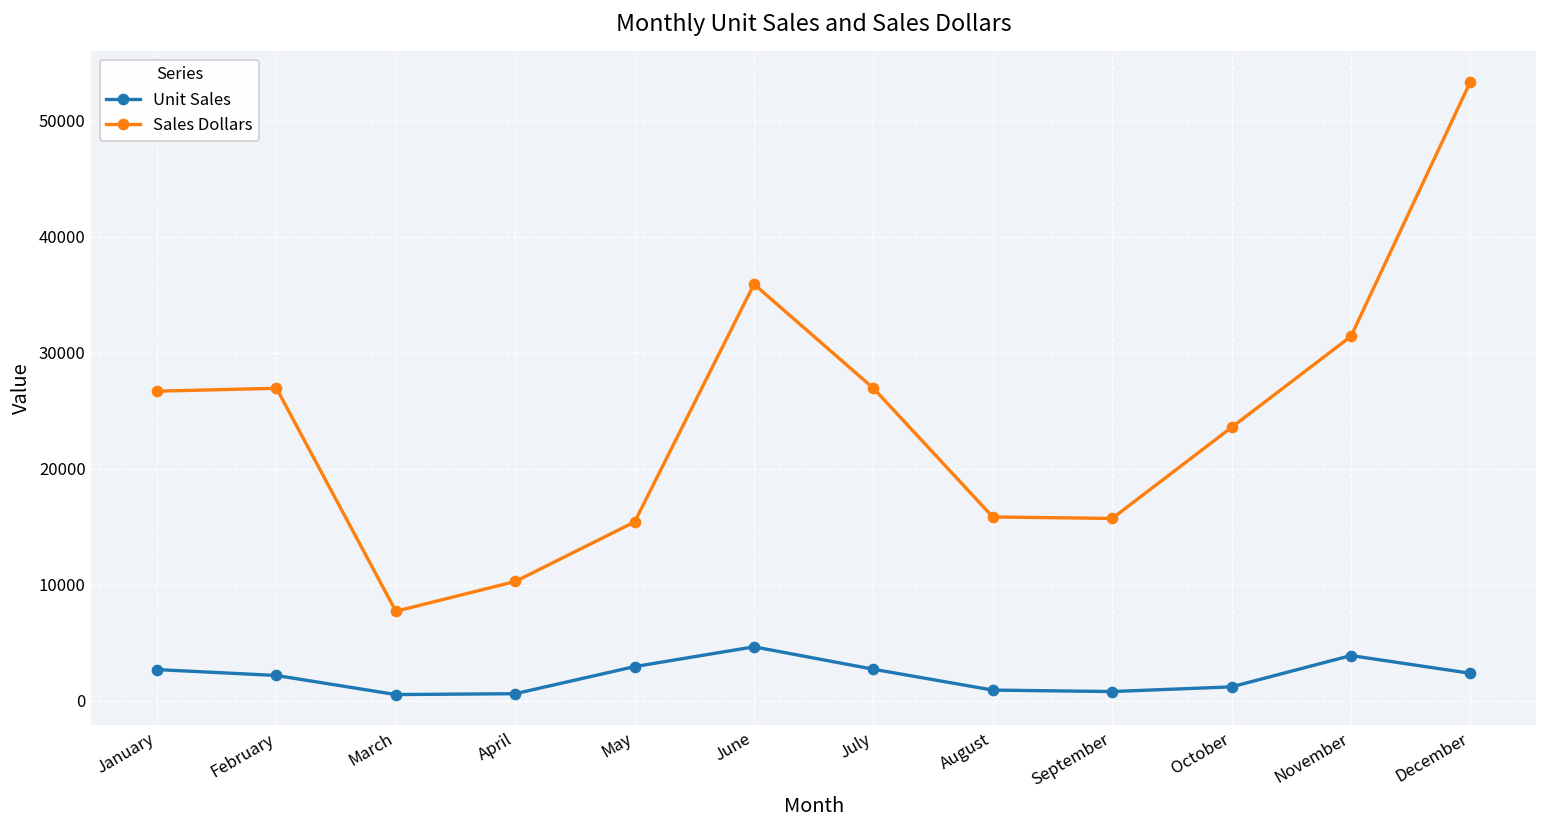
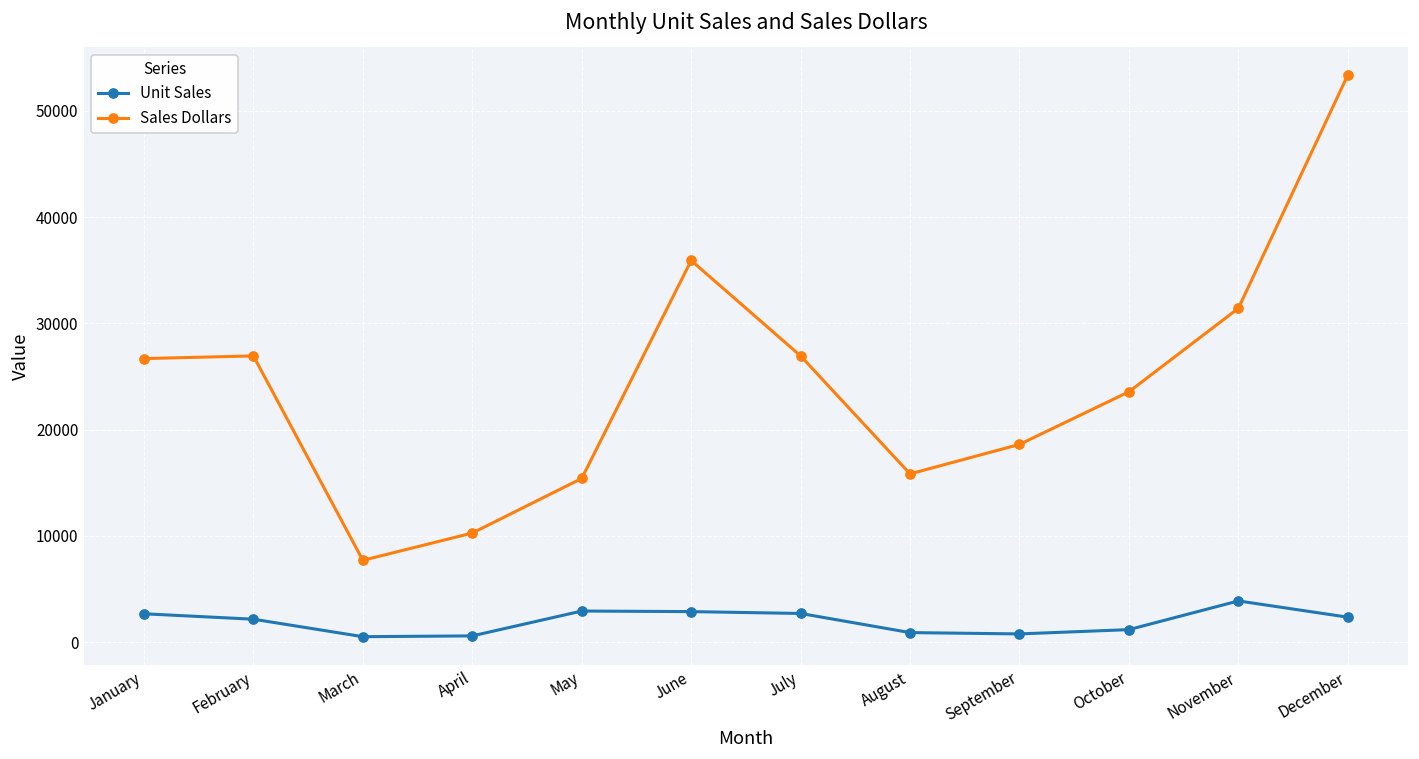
  {
    "Unit Sales": {
      "January": 3000,
      "February": 2000,
      "March": 1000,
      "April": 1000,
      "May": 3000,
-     "June": 5000,
+     "June": 3000,
      "July": 3000,
      "August": 1000,
      "September": 1000,
      "October": 1000,
      "November": 4000,
      "December": 2000
    },
    "Sales Dollars": {
      "January": 27000,
      "February": 27000,
      "March": 8000,
      "April": 10000,
      "May": 15000,
      "June": 36000,
      "July": 27000,
      "August": 16000,
-     "September": 16000,
+     "September": 19000,
      "October": 24000,
      "November": 31000,
      "December": 53000
    }
  }
